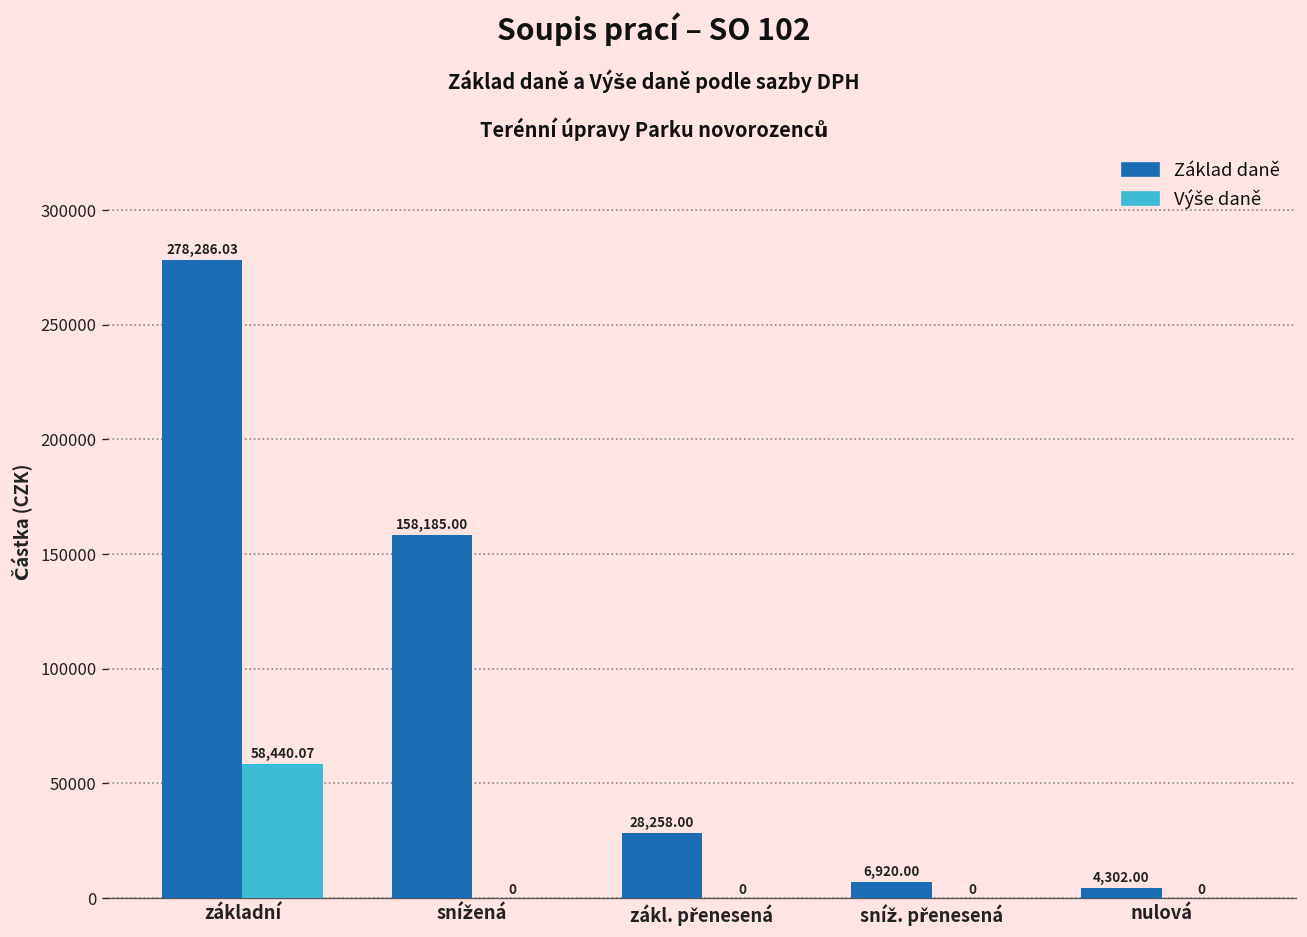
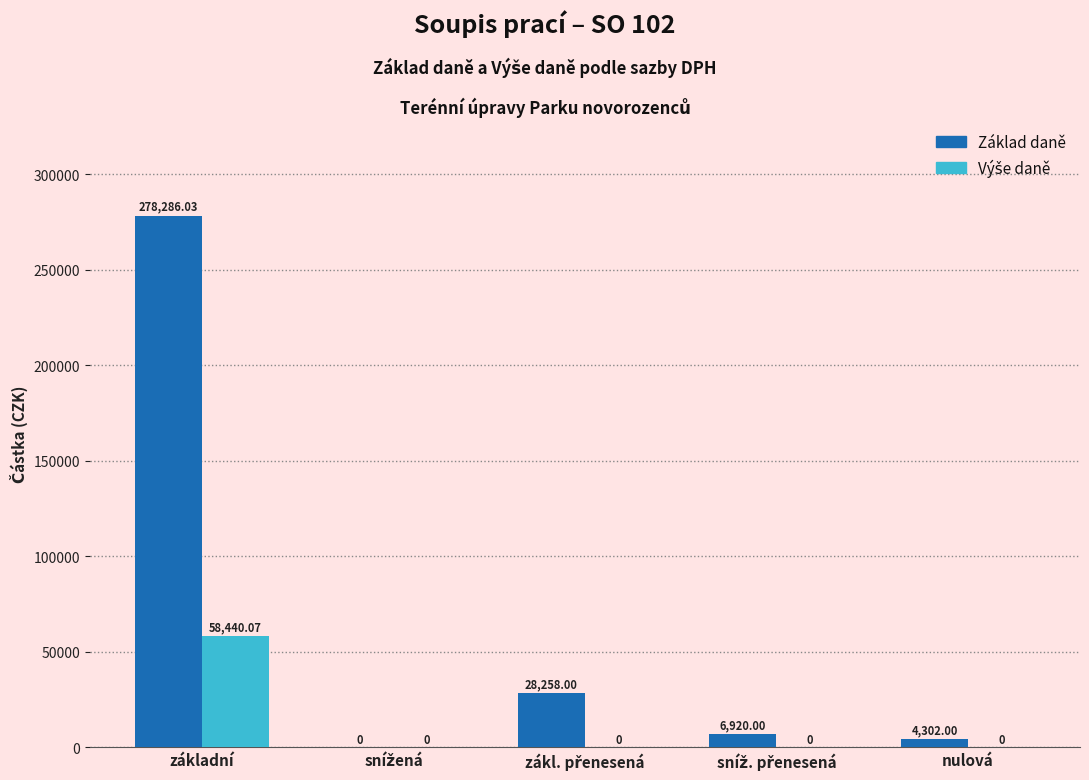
  {
    "Základ daně": {
      "základní": "278,286.03",
-     "snížená": "158,185.00",
+     "snížená": "0",
      "zákl. přenesená": "28,258.00",
      "sníž. přenesená": "6,920.00",
      "nulová": "4,302.00"
    },
    "Výše daně": {
      "základní": "58,440.07",
      "snížená": "0",
      "zákl. přenesená": "0",
      "sníž. přenesená": "0",
      "nulová": "0"
    }
  }
